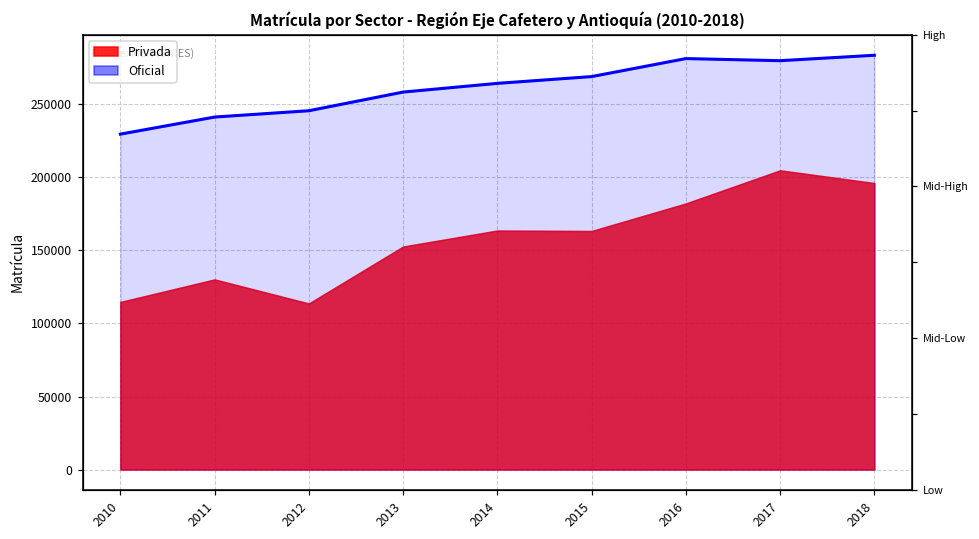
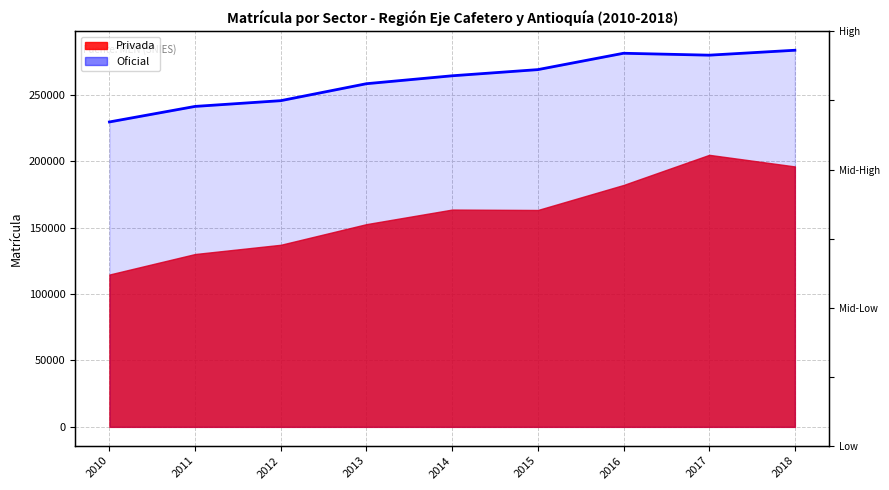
  {
    "Privada": {
      "2010": 115000,
      "2011": 130000,
-     "2012": 114000,
+     "2012": 137000,
      "2013": 153000,
      "2014": 164000,
      "2015": 163000,
      "2016": 182000,
      "2017": 205000,
      "2018": 196000
    },
    "Oficial": {
      "2010": 230000,
      "2011": 241000,
      "2012": 246000,
      "2013": 258000,
      "2014": 264000,
      "2015": 269000,
      "2016": 281000,
      "2017": 280000,
      "2018": 284000
    }
  }
